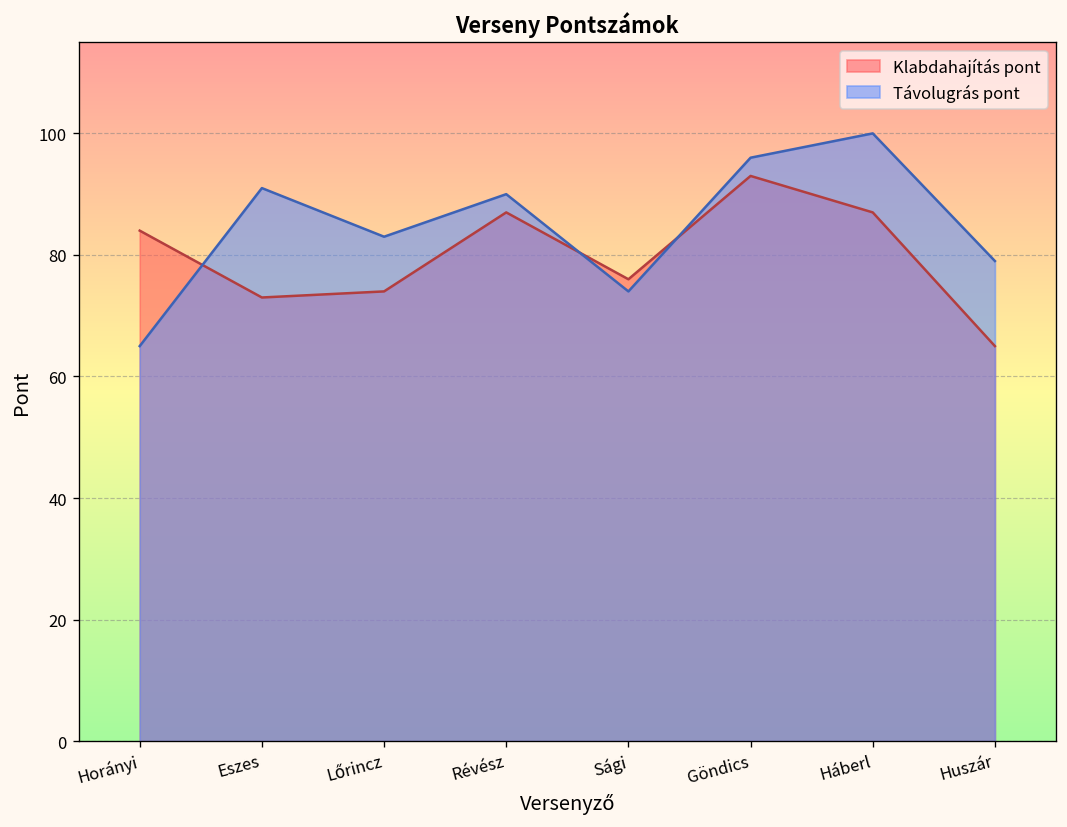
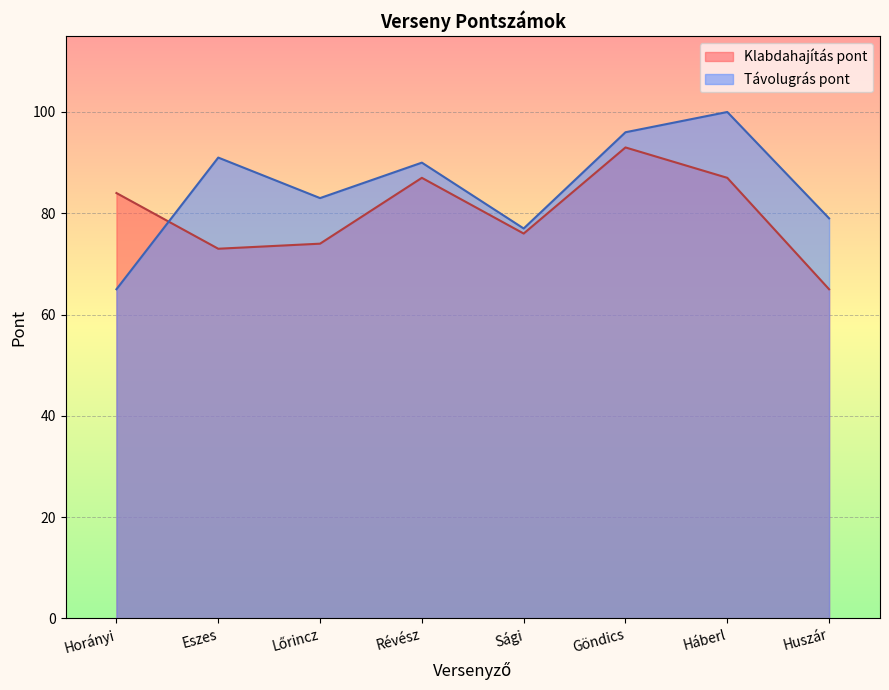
  {
    "Klabdahajítás pont": {
      "Horányi": 84,
      "Eszes": 73,
      "Lőrincz": 74,
      "Révész": 87,
      "Sági": 76,
      "Göndics": 93,
      "Háberl": 87,
      "Huszár": 65
    },
    "Távolugrás pont": {
      "Horányi": 65,
      "Eszes": 91,
      "Lőrincz": 83,
      "Révész": 90,
-     "Sági": 74,
+     "Sági": 77,
      "Göndics": 96,
      "Háberl": 100,
      "Huszár": 79
    }
  }
